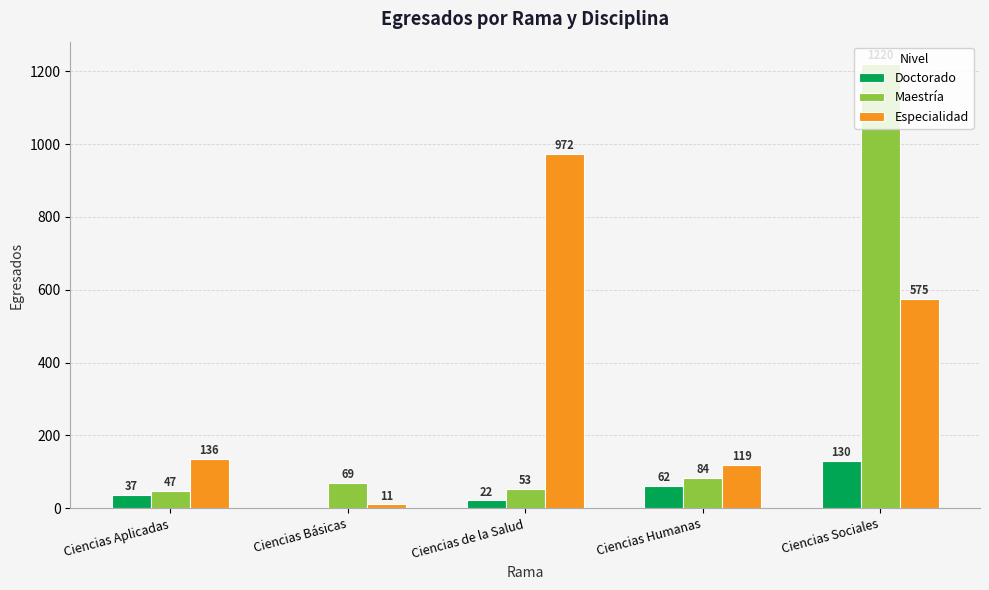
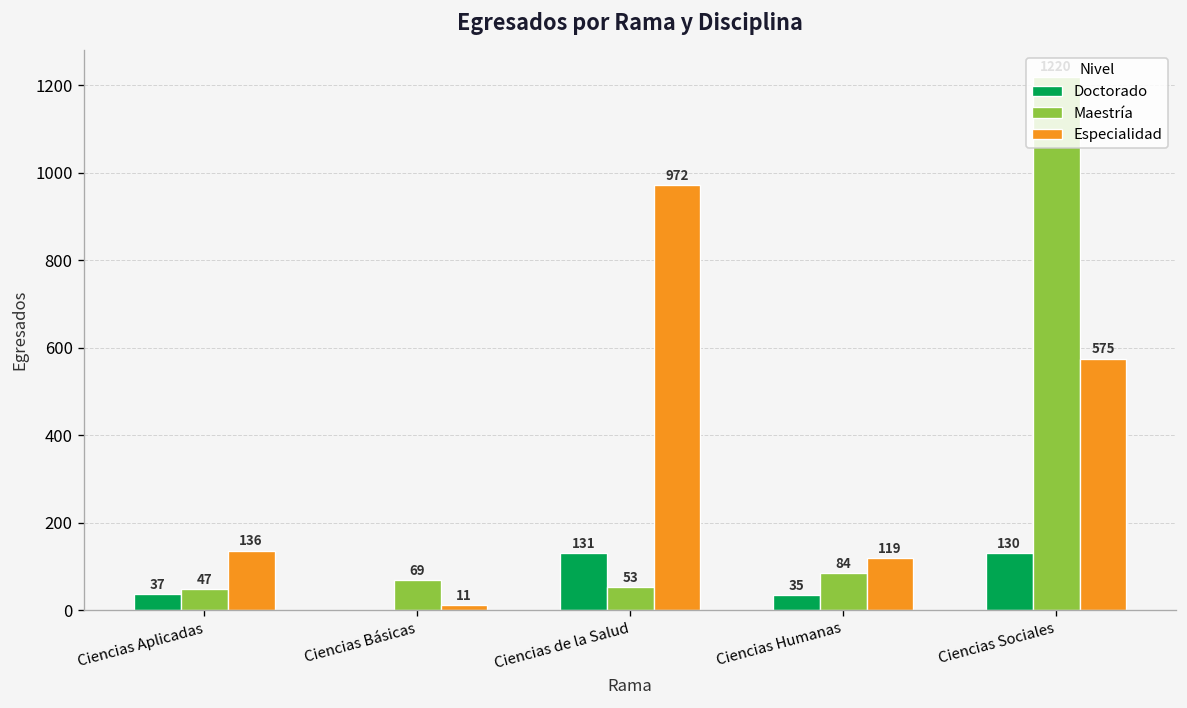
  {
    "Doctorado": {
      "Ciencias Aplicadas": 37,
-     "Ciencias de la Salud": 22,
-     "Ciencias Humanas": 62,
+     "Ciencias de la Salud": 131,
+     "Ciencias Humanas": 35,
      "Ciencias Sociales": 130
    },
    "Maestría": {
      "Ciencias Aplicadas": 47,
      "Ciencias Básicas": 69,
      "Ciencias de la Salud": 53,
      "Ciencias Humanas": 84
    },
    "Especialidad": {
      "Ciencias Aplicadas": 136,
      "Ciencias Básicas": 11,
      "Ciencias de la Salud": 972,
      "Ciencias Humanas": 119,
      "Ciencias Sociales": 575
    }
  }
